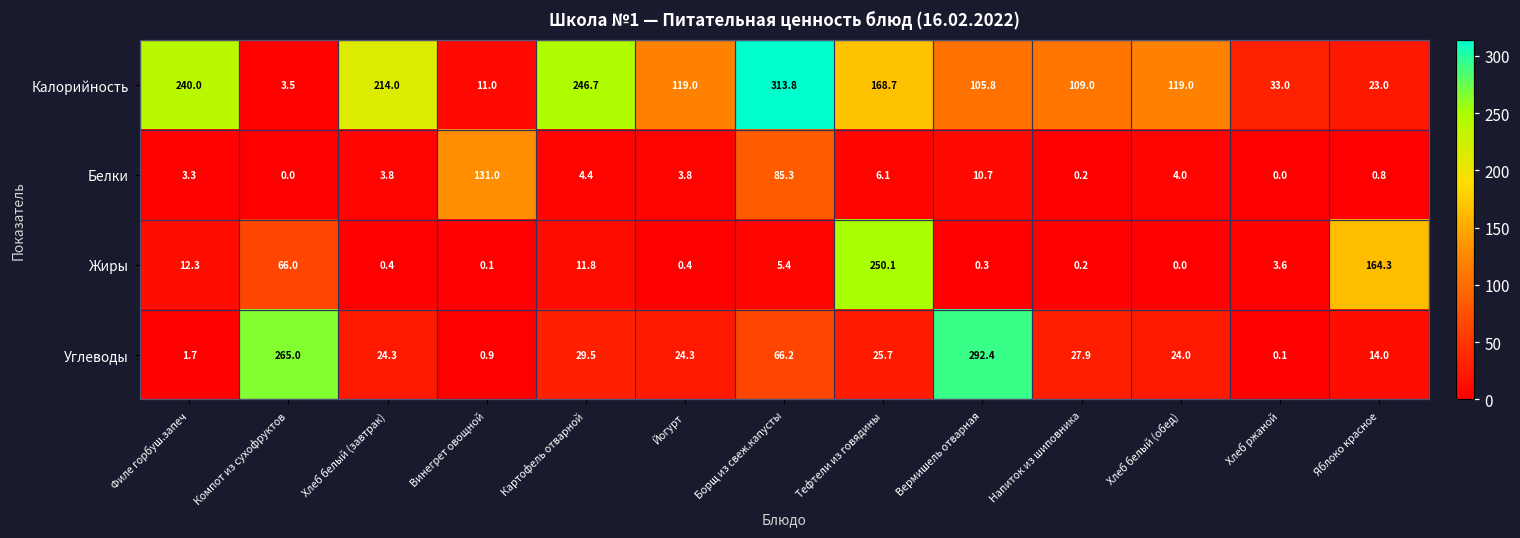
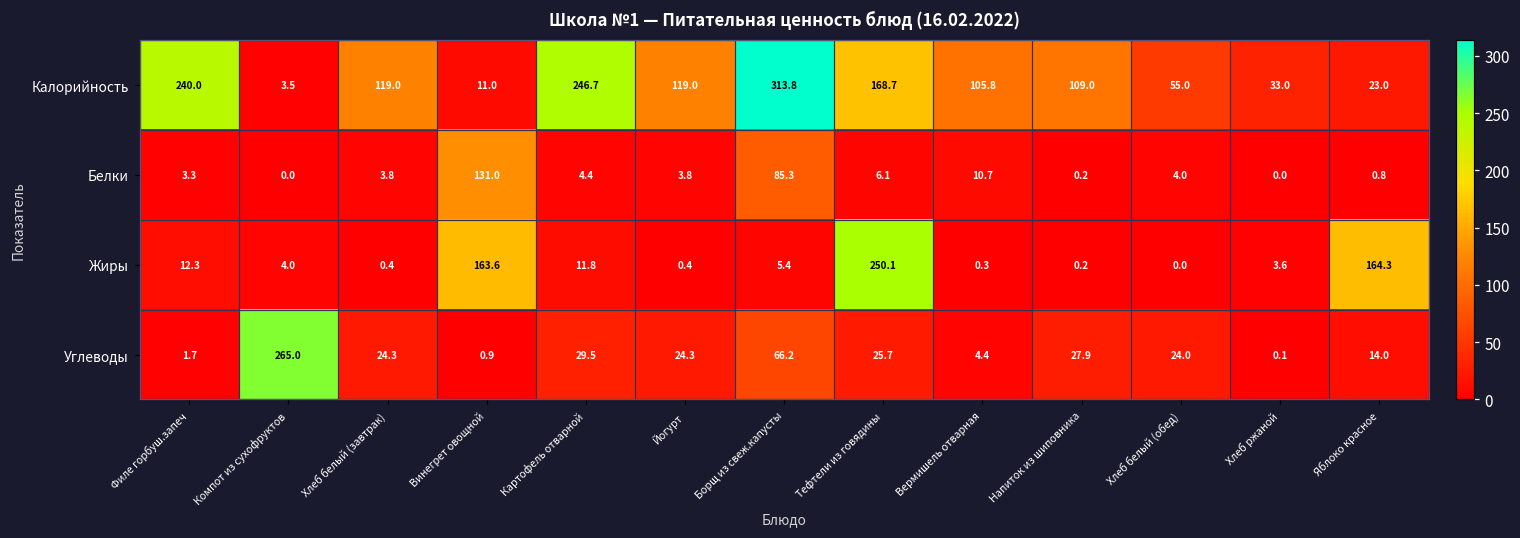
  {
    "Калорийность": {
      "Филе горбуш.запеч": 240.0,
      "Компот из сухофруктов": 3.5,
-     "Хлеб белый (завтрак)": 214.0,
+     "Хлеб белый (завтрак)": 119.0,
      "Винегрет овощной": 11.0,
      "Картофель отварной": 246.7,
      "Йогурт": 119.0,
      "Борщ из свеж.капусты": 313.8,
      "Тефтели из говядины": 168.7,
      "Вермишель отварная": 105.8,
      "Напиток из шиповника": 109.0,
-     "Хлеб белый (обед)": 119.0,
+     "Хлеб белый (обед)": 55.0,
      "Хлеб ржаной": 33.0,
      "Яблоко красное": 23.0
    },
    "Белки": {
      "Филе горбуш.запеч": 3.3,
      "Компот из сухофруктов": 0.0,
      "Хлеб белый (завтрак)": 3.8,
      "Винегрет овощной": 131.0,
      "Картофель отварной": 4.4,
      "Йогурт": 3.8,
      "Борщ из свеж.капусты": 85.3,
      "Тефтели из говядины": 6.1,
      "Вермишель отварная": 10.7,
      "Напиток из шиповника": 0.2,
      "Хлеб белый (обед)": 4.0,
      "Хлеб ржаной": 0.0,
      "Яблоко красное": 0.8
    },
    "Жиры": {
      "Филе горбуш.запеч": 12.3,
-     "Компот из сухофруктов": 66.0,
+     "Компот из сухофруктов": 4.0,
      "Хлеб белый (завтрак)": 0.4,
-     "Винегрет овощной": 0.1,
+     "Винегрет овощной": 163.6,
      "Картофель отварной": 11.8,
      "Йогурт": 0.4,
      "Борщ из свеж.капусты": 5.4,
      "Тефтели из говядины": 250.1,
      "Вермишель отварная": 0.3,
      "Напиток из шиповника": 0.2,
      "Хлеб белый (обед)": 0.0,
      "Хлеб ржаной": 3.6,
      "Яблоко красное": 164.3
    },
    "Углеводы": {
      "Филе горбуш.запеч": 1.7,
      "Компот из сухофруктов": 265.0,
      "Хлеб белый (завтрак)": 24.3,
      "Винегрет овощной": 0.9,
      "Картофель отварной": 29.5,
      "Йогурт": 24.3,
      "Борщ из свеж.капусты": 66.2,
      "Тефтели из говядины": 25.7,
-     "Вермишель отварная": 292.4,
+     "Вермишель отварная": 4.4,
      "Напиток из шиповника": 27.9,
      "Хлеб белый (обед)": 24.0,
      "Хлеб ржаной": 0.1,
      "Яблоко красное": 14.0
    }
  }
